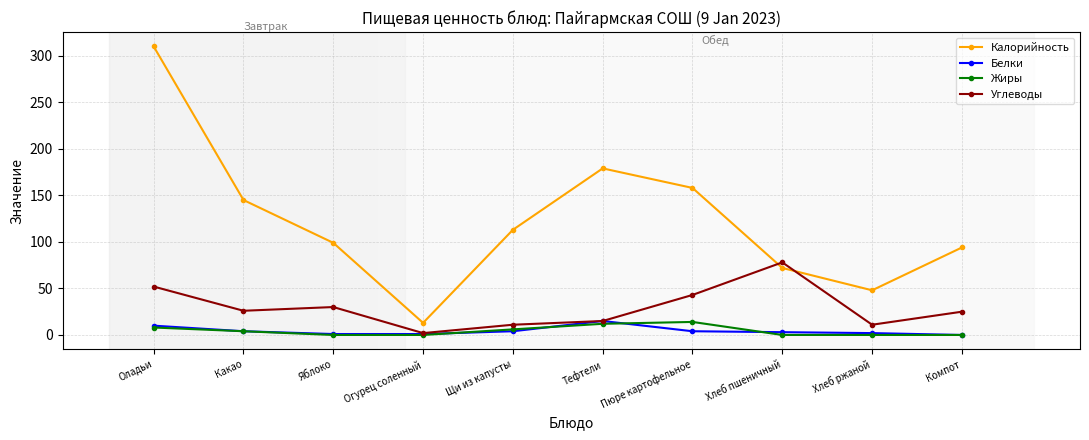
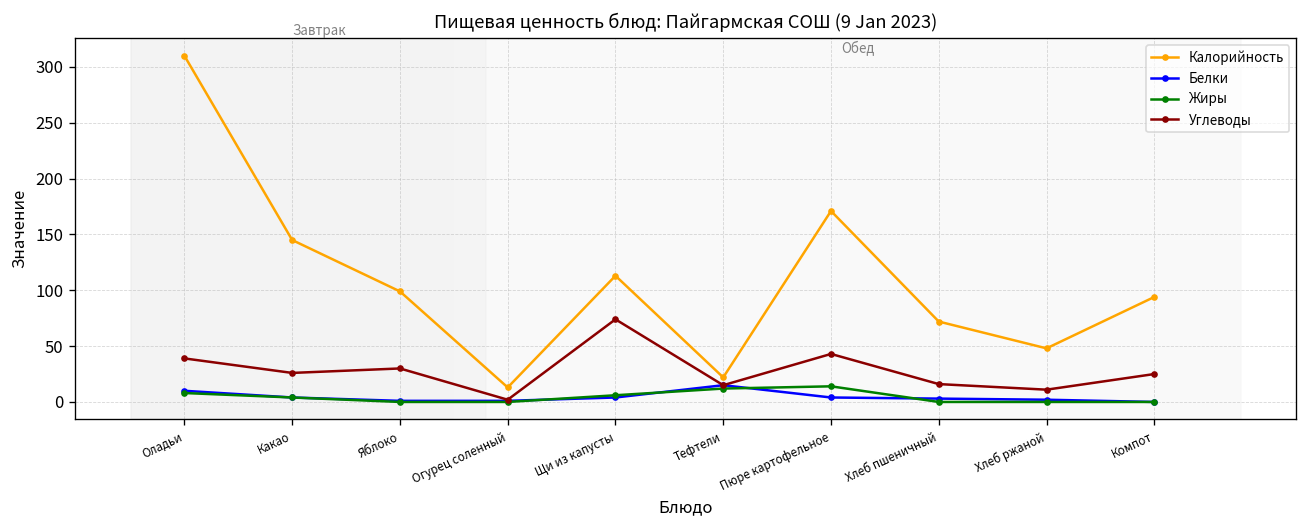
  {
    "Калорийность": {
      "Оладьи": 310,
      "Какао": 150,
      "Яблоко": 100,
      "Огурец соленный": 10,
      "Щи из капусты": 110,
-     "Тефтели": 180,
-     "Пюре картофельное": 160,
+     "Тефтели": 20,
+     "Пюре картофельное": 170,
      "Хлеб пшеничный": 70,
      "Хлеб ржаной": 50,
      "Компот": 90
    },
    "Белки": {
      "Пюре картофельное": 0,
      "Хлеб пшеничный": 0
    },
    "Жиры": {
      "Тефтели": 10,
      "Пюре картофельное": 10,
      "Хлеб пшеничный": 0
    },
    "Углеводы": {
-     "Оладьи": 50,
+     "Оладьи": 40,
      "Какао": 30,
      "Яблоко": 30,
-     "Щи из капусты": 10,
+     "Щи из капусты": 70,
      "Пюре картофельное": 40,
-     "Хлеб пшеничный": 80,
+     "Хлеб пшеничный": 20,
      "Хлеб ржаной": 10,
      "Компот": 30
    }
  }
